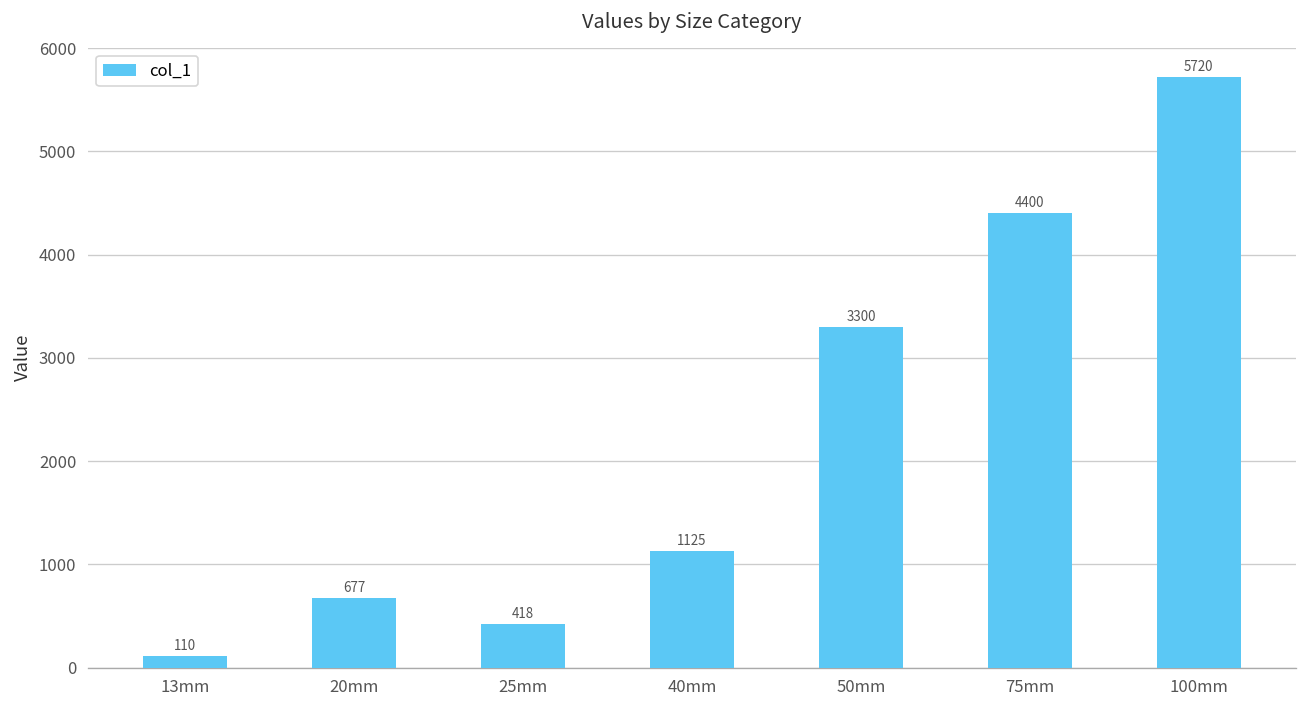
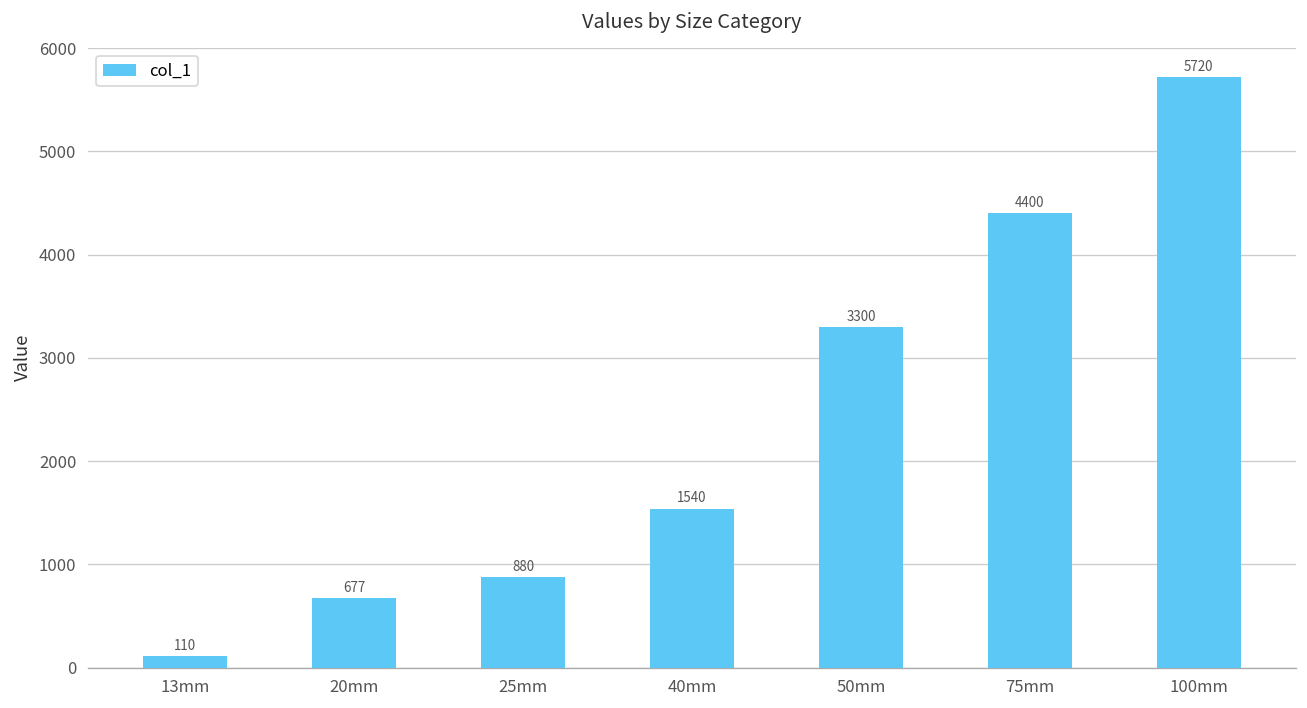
  {
    "13mm": 110,
    "20mm": 677,
-   "25mm": 418,
-   "40mm": 1125,
+   "25mm": 880,
+   "40mm": 1540,
    "50mm": 3300,
    "75mm": 4400,
    "100mm": 5720
  }
